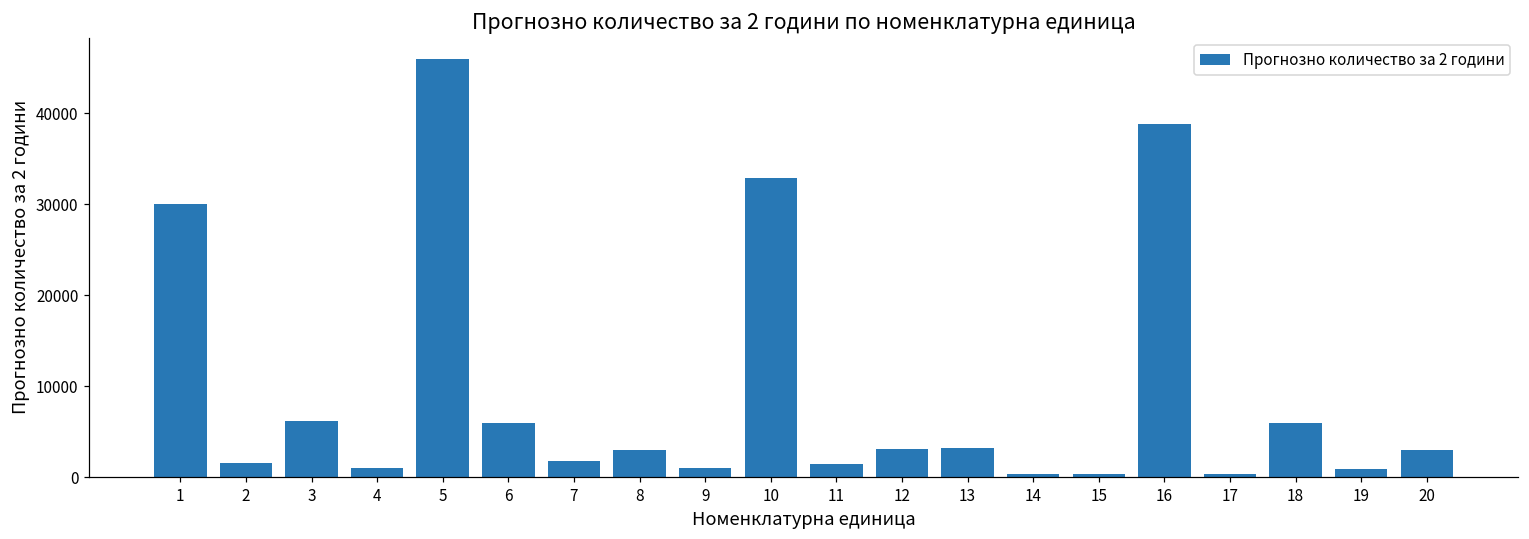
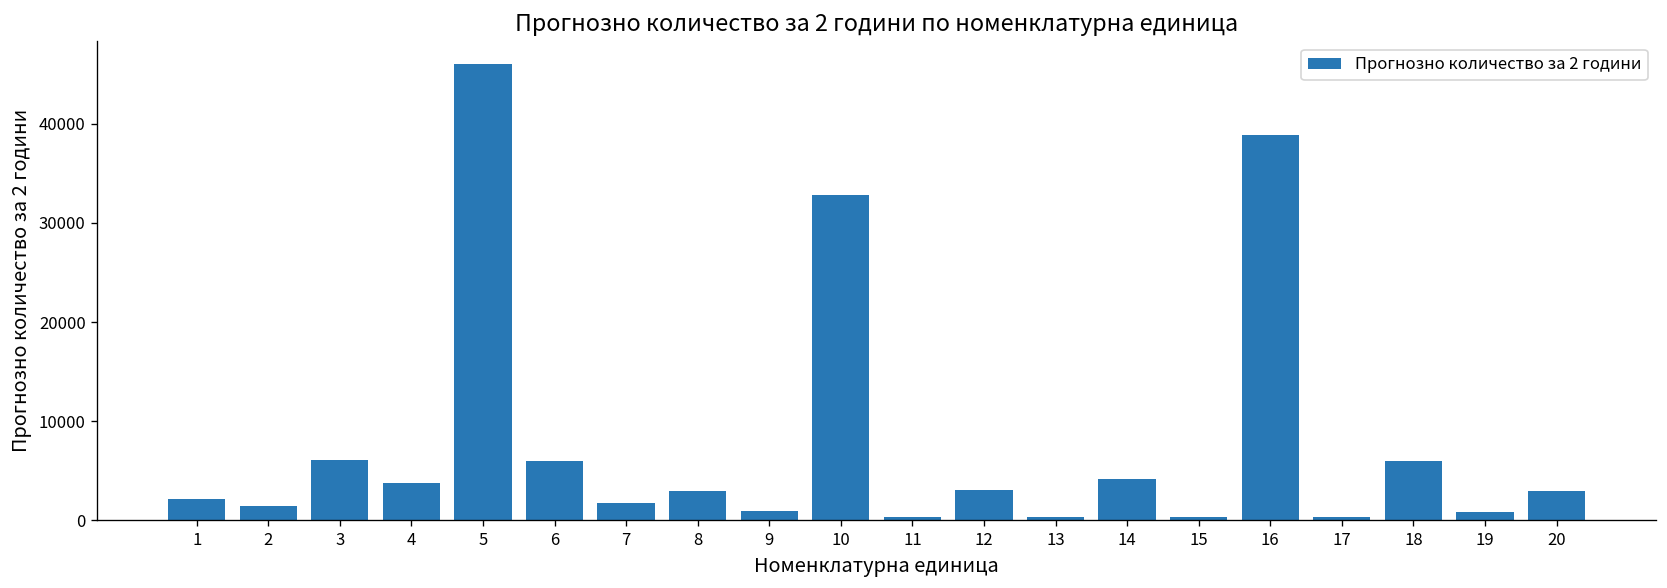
  {
-   "1": 30000,
+   "1": 2000,
    "2": 2000,
    "3": 6000,
-   "4": 1000,
+   "4": 4000,
    "5": 46000,
    "6": 6000,
    "7": 2000,
    "8": 3000,
    "9": 1000,
    "10": 33000,
-   "11": 1000,
+   "11": 0,
    "12": 3000,
-   "13": 3000,
-   "14": 0,
+   "13": 0,
+   "14": 4000,
    "16": 39000,
    "18": 6000,
    "19": 1000,
    "20": 3000
  }
